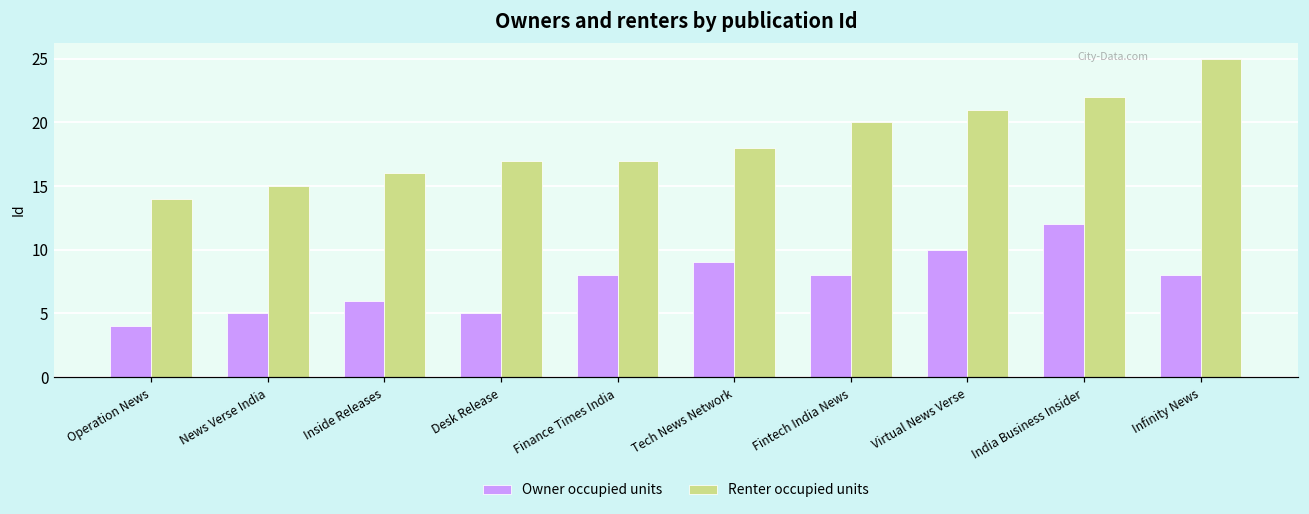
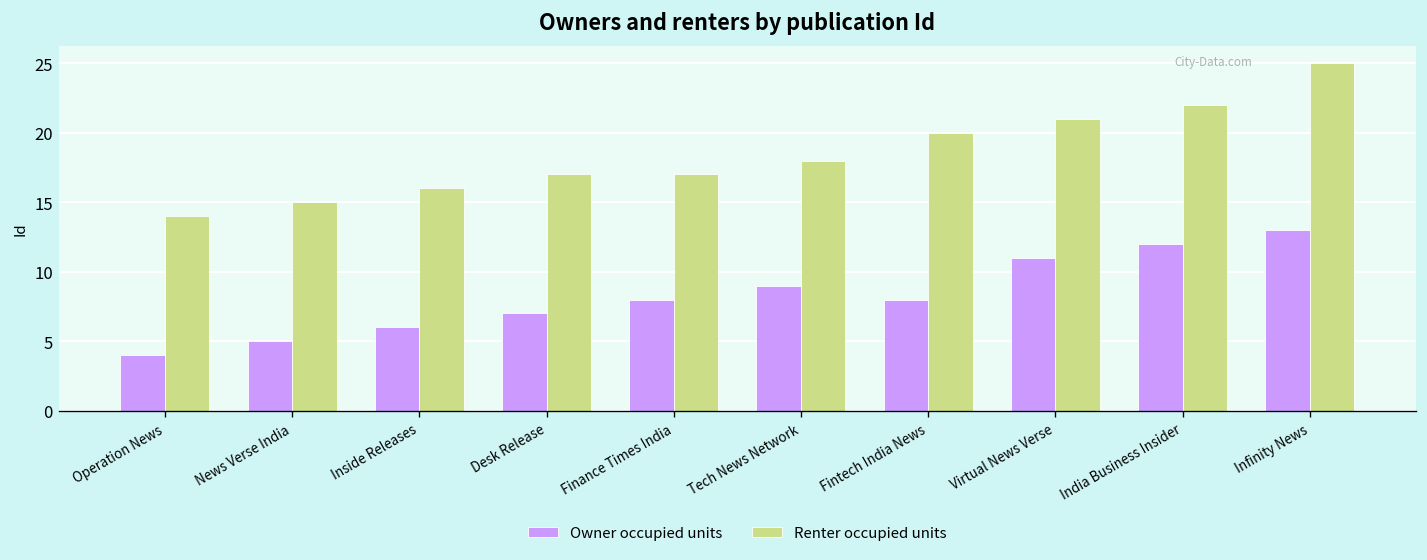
  {
    "Owner occupied units": {
      "Operation News": 4,
      "News Verse India": 5,
      "Inside Releases": 6,
-     "Desk Release": 5,
+     "Desk Release": 7,
      "Finance Times India": 8,
      "Tech News Network": 9,
      "Fintech India News": 8,
-     "Virtual News Verse": 10,
+     "Virtual News Verse": 11,
      "India Business Insider": 12,
-     "Infinity News": 8
+     "Infinity News": 13
    },
    "Renter occupied units": {
      "Operation News": 14,
      "News Verse India": 15,
      "Inside Releases": 16,
      "Desk Release": 17,
      "Finance Times India": 17,
      "Tech News Network": 18,
      "Fintech India News": 20,
      "Virtual News Verse": 21,
      "India Business Insider": 22,
      "Infinity News": 25
    }
  }
